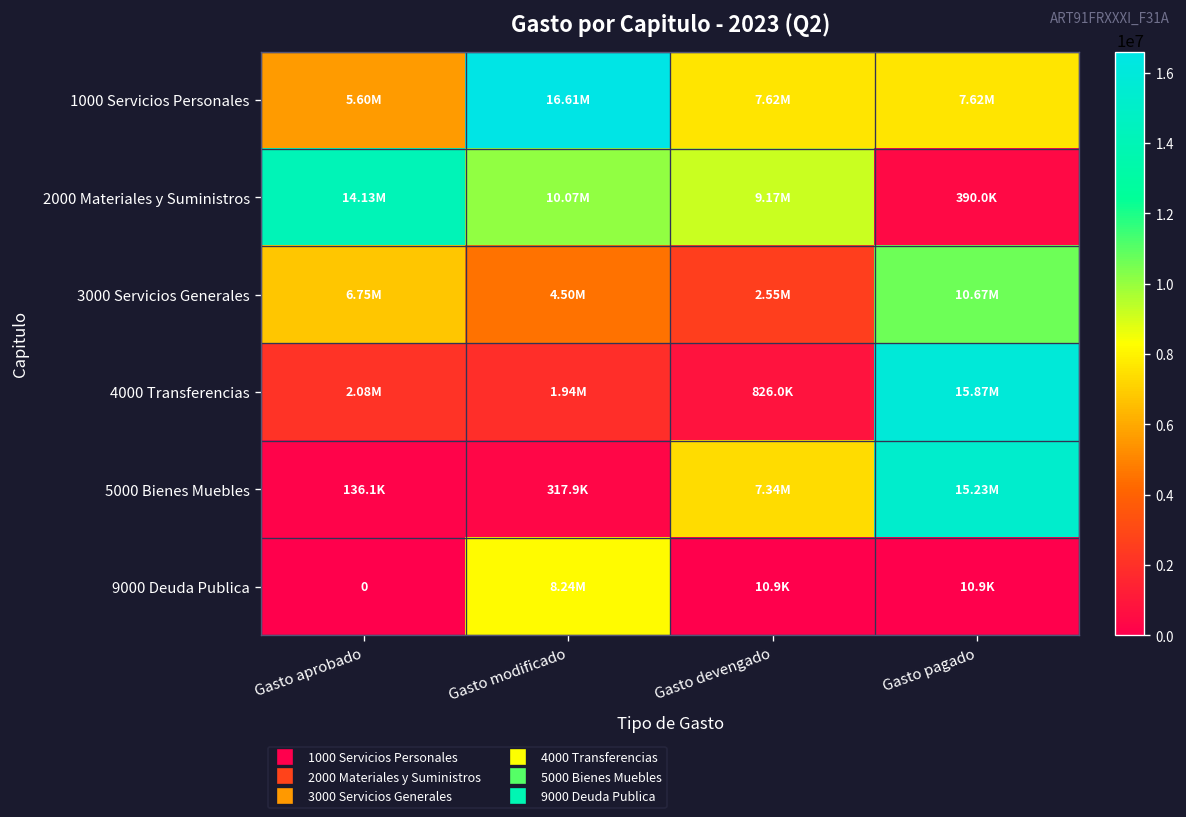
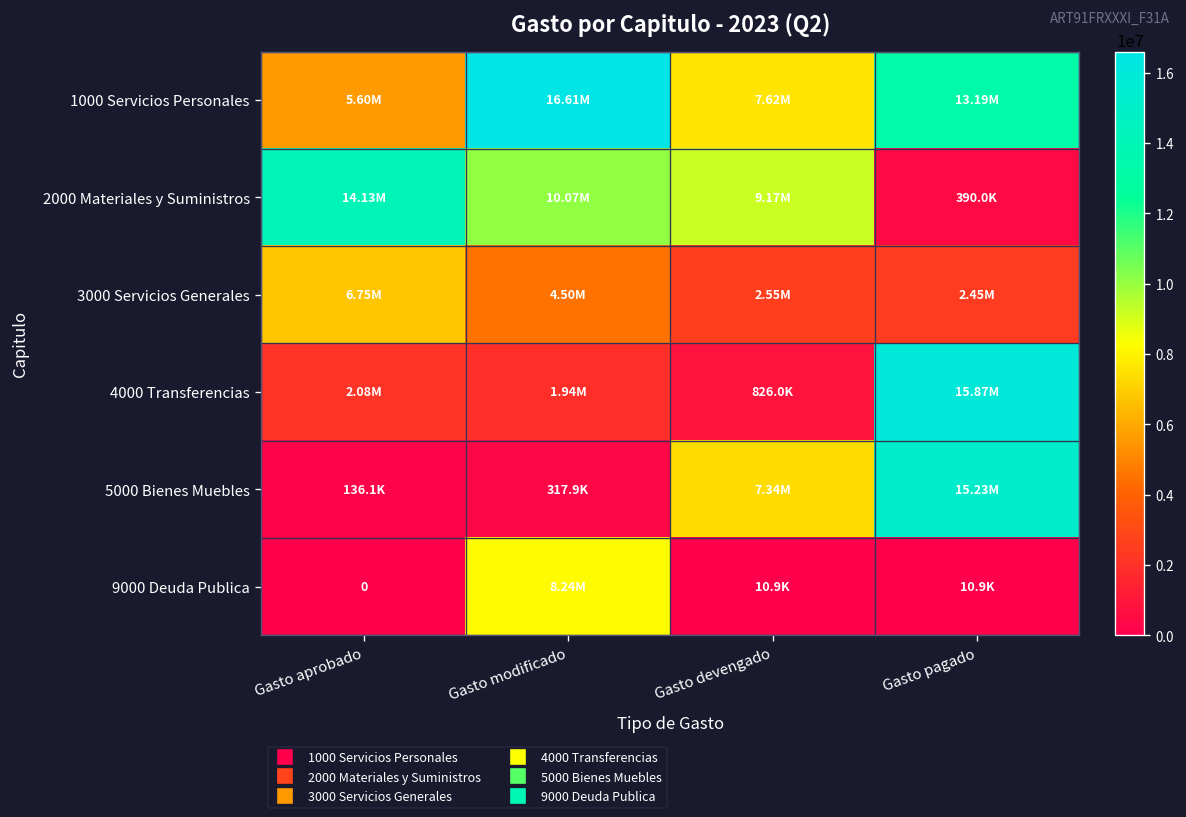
  {
    "1000 Servicios Personales": {
      "Gasto aprobado": "5.60M",
      "Gasto modificado": "16.61M",
      "Gasto devengado": "7.62M",
-     "Gasto pagado": "7.62M"
+     "Gasto pagado": "13.19M"
    },
    "2000 Materiales y Suministros": {
      "Gasto aprobado": "14.13M",
      "Gasto modificado": "10.07M",
      "Gasto devengado": "9.17M",
      "Gasto pagado": "390.0K"
    },
    "3000 Servicios Generales": {
      "Gasto aprobado": "6.75M",
      "Gasto modificado": "4.50M",
      "Gasto devengado": "2.55M",
-     "Gasto pagado": "10.67M"
+     "Gasto pagado": "2.45M"
    },
    "4000 Transferencias": {
      "Gasto aprobado": "2.08M",
      "Gasto modificado": "1.94M",
      "Gasto devengado": "826.0K",
      "Gasto pagado": "15.87M"
    },
    "5000 Bienes Muebles": {
      "Gasto aprobado": "136.1K",
      "Gasto modificado": "317.9K",
      "Gasto devengado": "7.34M",
      "Gasto pagado": "15.23M"
    },
    "9000 Deuda Publica": {
      "Gasto aprobado": "0",
      "Gasto modificado": "8.24M",
      "Gasto devengado": "10.9K",
      "Gasto pagado": "10.9K"
    }
  }
